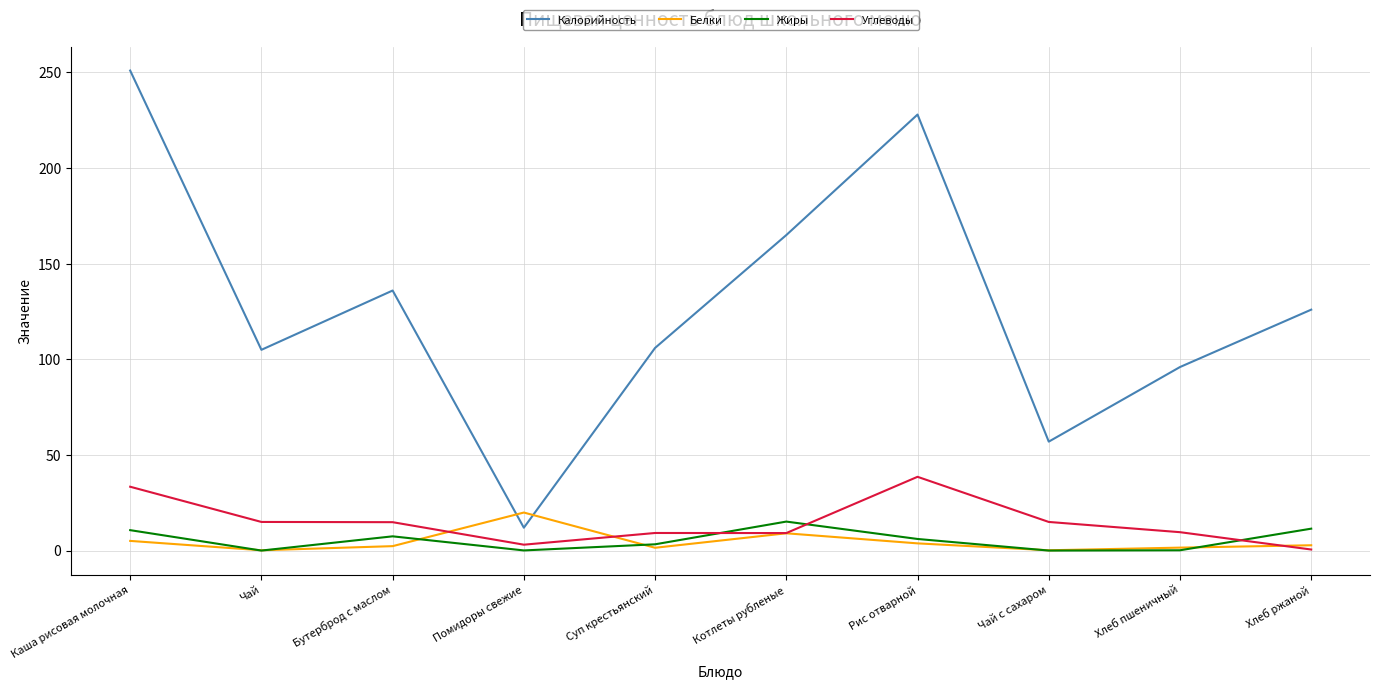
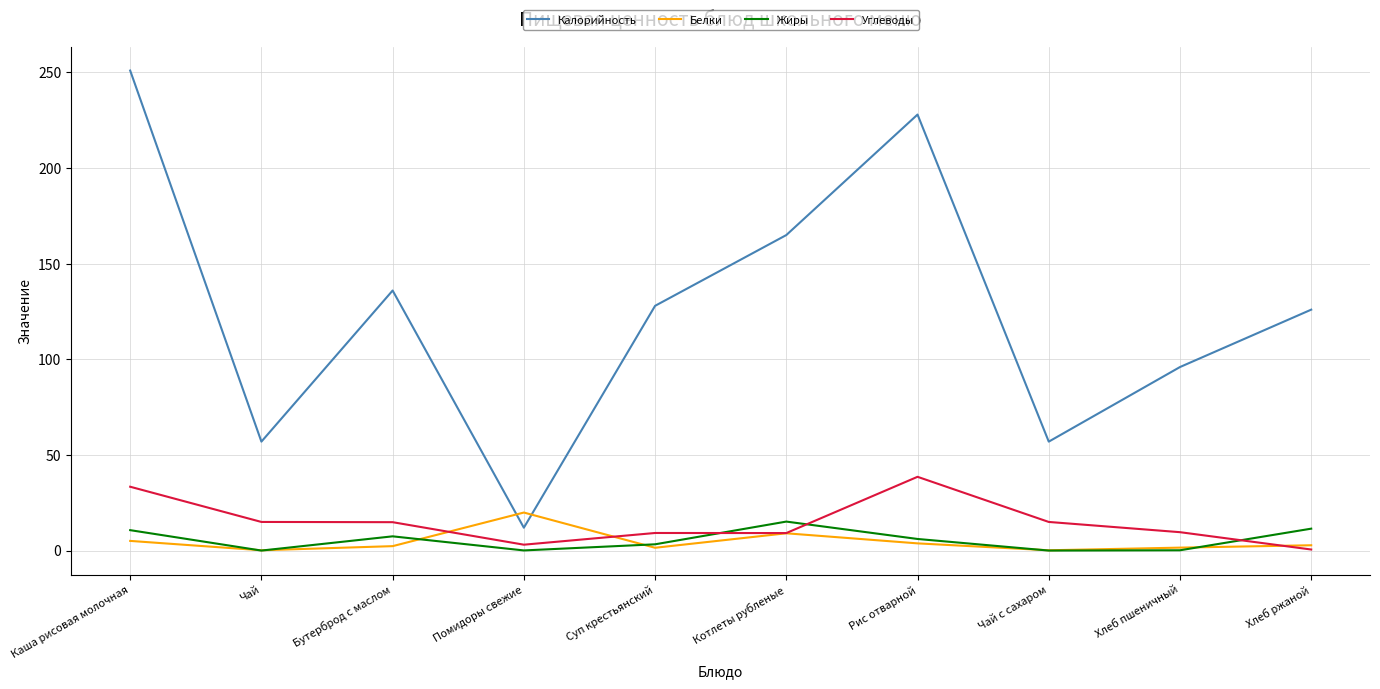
  {
    "Калорийность": {
      "Каша рисовая молочная": 251,
-     "Чай": 105,
+     "Чай": 57,
      "Бутерброд с маслом": 136,
      "Помидоры свежие": 12,
-     "Суп крестьянский": 106,
+     "Суп крестьянский": 128,
      "Котлеты рубленые": 165,
      "Рис отварной": 228,
      "Чай с сахаром": 57,
      "Хлеб пшеничный": 96,
      "Хлеб ржаной": 126
    },
    "Белки": {
      "Каша рисовая молочная": 5,
      "Бутерброд с маслом": 2,
      "Помидоры свежие": 20,
      "Суп крестьянский": 2,
      "Рис отварной": 4,
      "Хлеб пшеничный": 2,
      "Хлеб ржаной": 3
    },
    "Жиры": {
      "Каша рисовая молочная": 11,
      "Бутерброд с маслом": 7,
      "Помидоры свежие": 0,
      "Суп крестьянский": 3,
      "Котлеты рубленые": 15,
      "Рис отварной": 6,
      "Хлеб пшеничный": 0,
      "Хлеб ржаной": 12
    },
    "Углеводы": {
      "Каша рисовая молочная": 33,
      "Чай": 15,
      "Бутерброд с маслом": 15,
      "Помидоры свежие": 3,
      "Суп крестьянский": 9,
      "Рис отварной": 39,
      "Чай с сахаром": 15,
      "Хлеб пшеничный": 10,
      "Хлеб ржаной": 1
    }
  }
